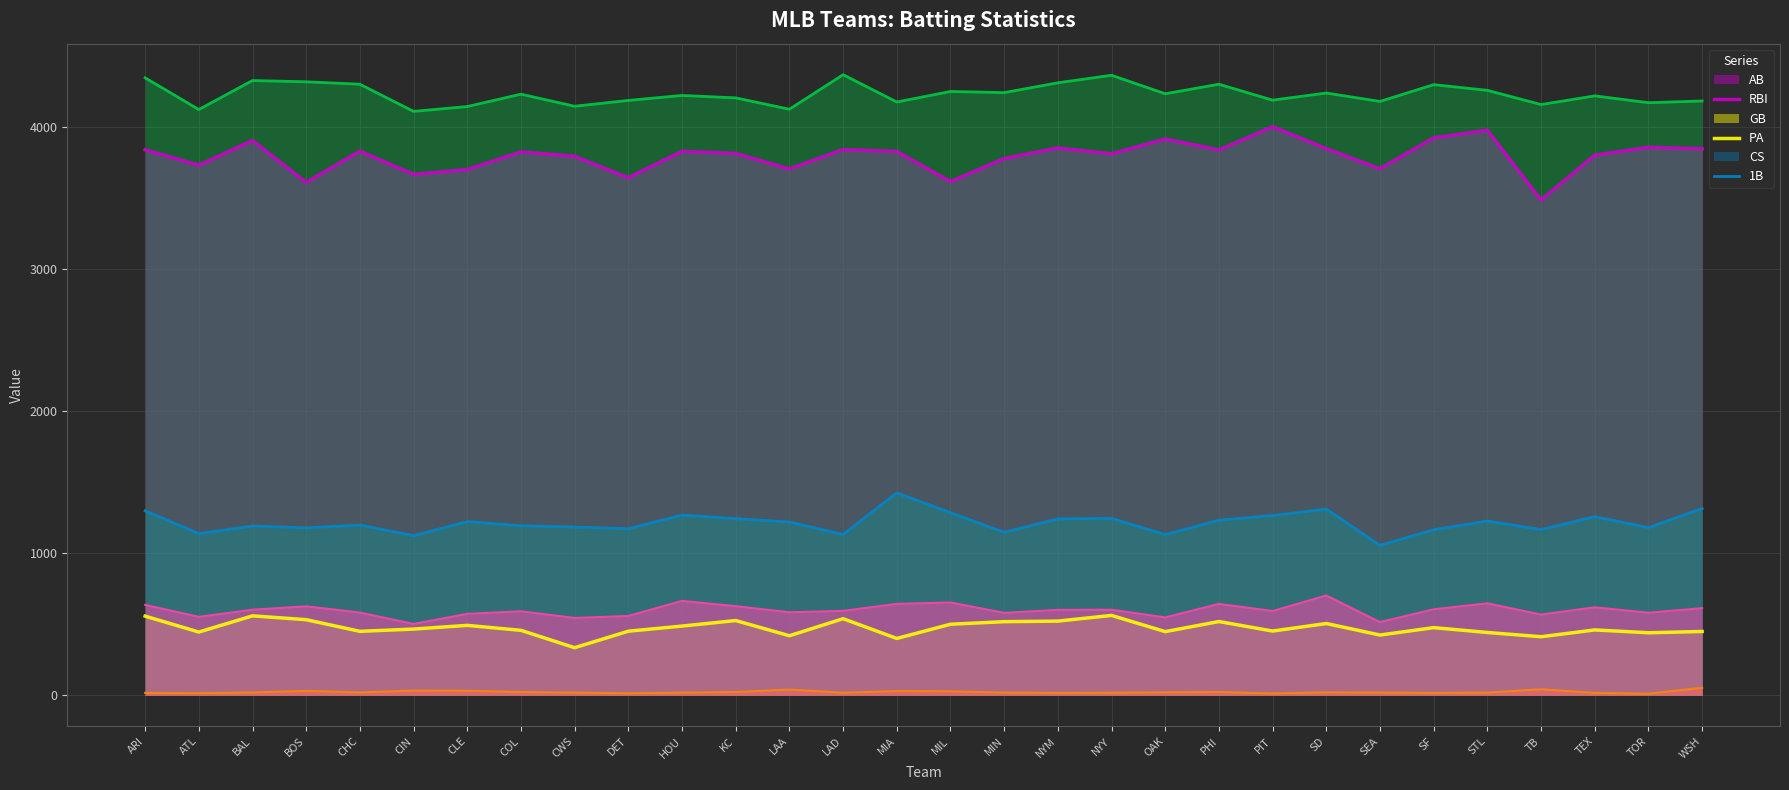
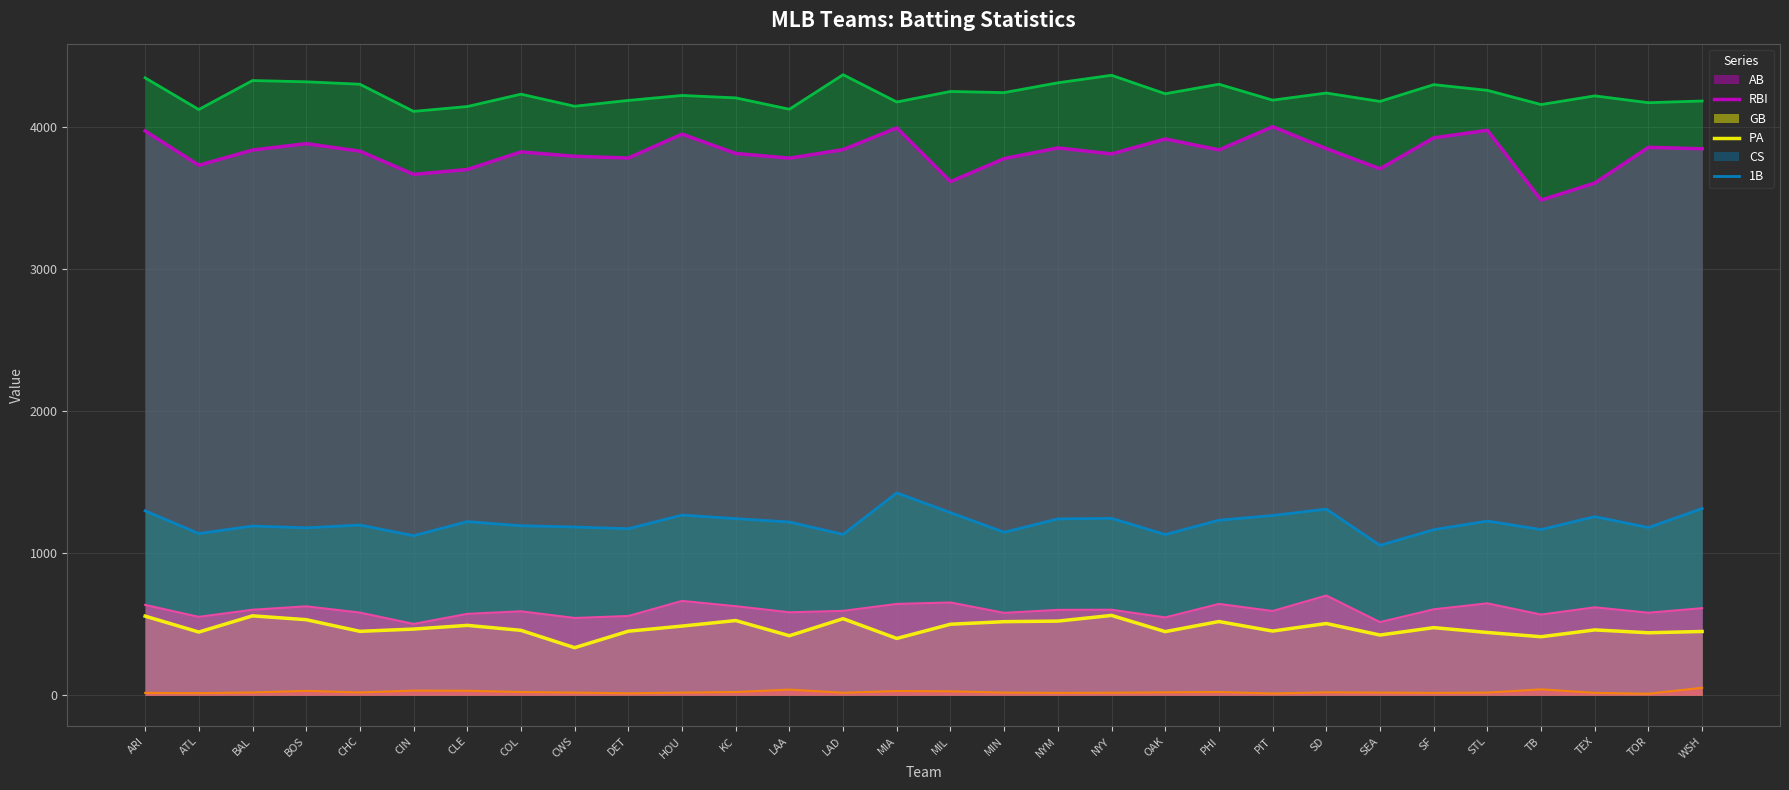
  {
    "AB": {
-     "ARI": 3840,
+     "ARI": 3970,
      "ATL": 3730,
-     "BAL": 3900,
-     "BOS": 3610,
+     "BAL": 3840,
+     "BOS": 3880,
      "CHC": 3830,
      "CIN": 3670,
      "CLE": 3700,
      "COL": 3820,
      "CWS": 3790,
-     "DET": 3640,
-     "HOU": 3830,
+     "DET": 3780,
+     "HOU": 3950,
      "KC": 3810,
-     "LAA": 3700,
+     "LAA": 3780,
      "LAD": 3840,
-     "MIA": 3830,
+     "MIA": 3990,
      "MIL": 3610,
      "MIN": 3780,
      "NYM": 3850,
      "NYY": 3810,
      "OAK": 3910,
      "PHI": 3840,
      "PIT": 4000,
      "SD": 3850,
      "SEA": 3700,
      "SF": 3920,
      "STL": 3980,
      "TB": 3480,
-     "TEX": 3800,
+     "TEX": 3600,
      "TOR": 3860,
      "WSH": 3850
    }
  }
